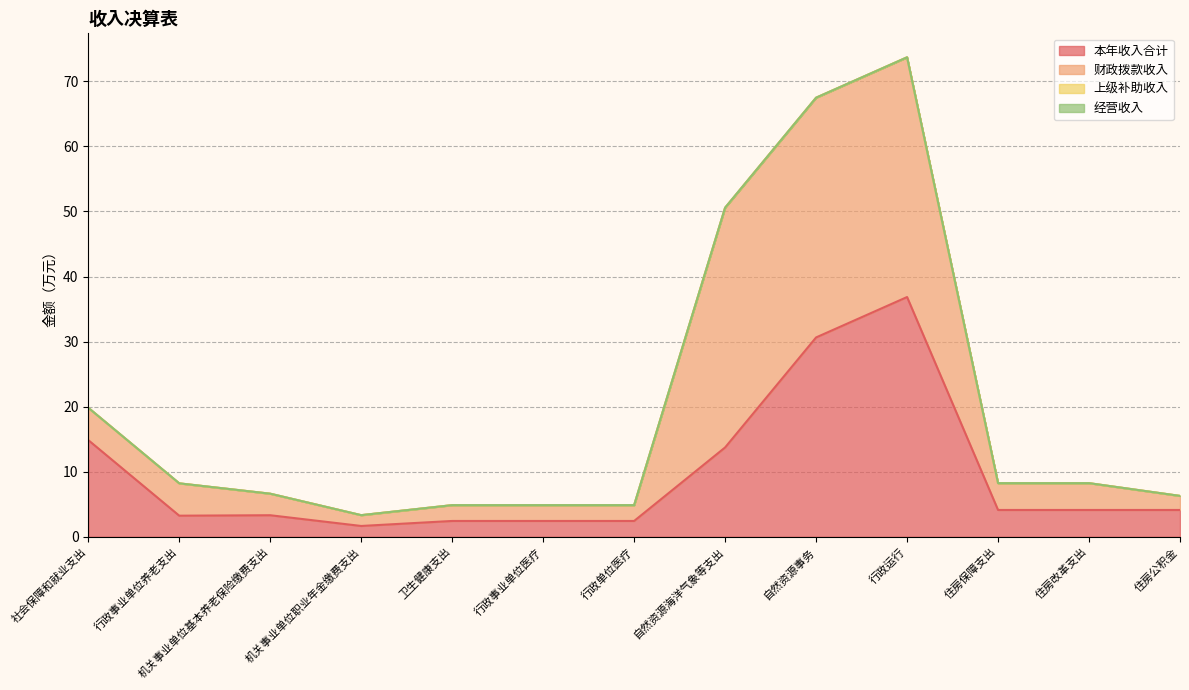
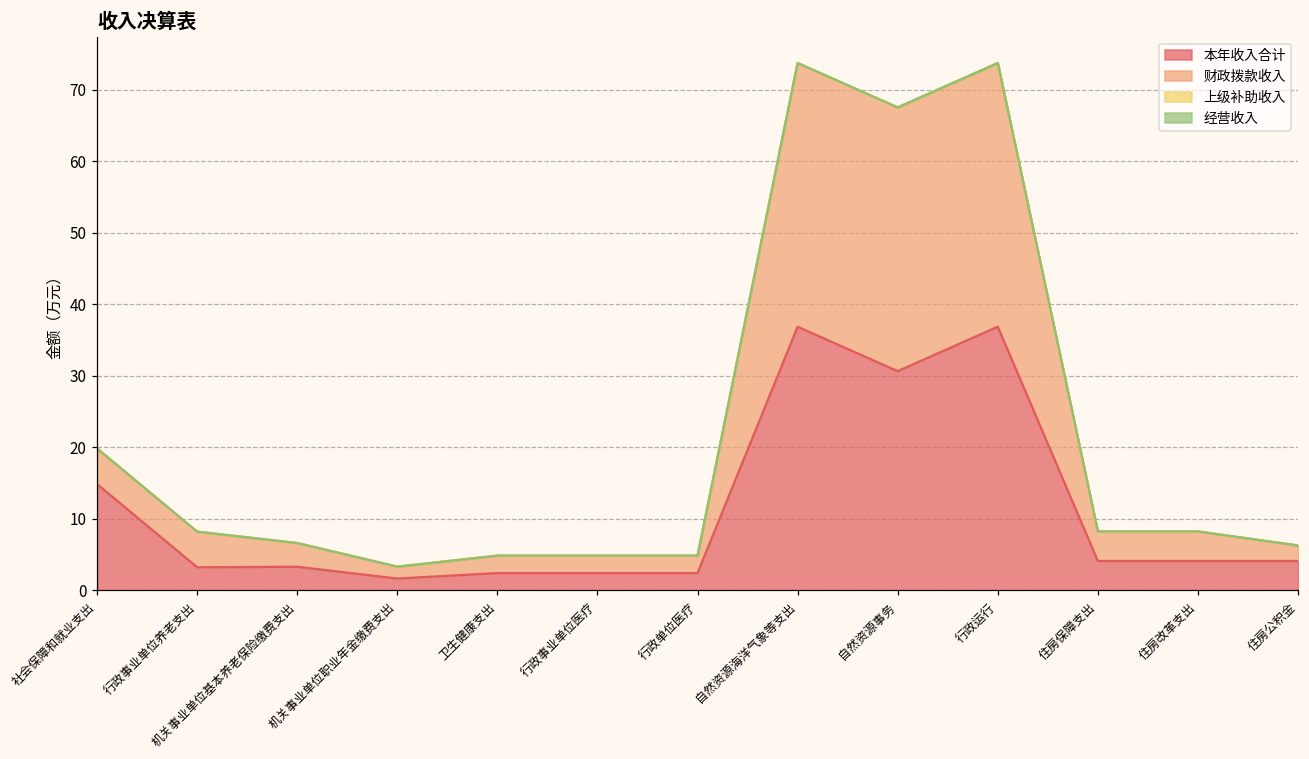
  {
    "本年收入合计": {
      "社会保障和就业支出": 15,
      "行政事业单位养老支出": 3,
      "机关事业单位基本养老保险缴费支出": 3,
      "机关事业单位职业年金缴费支出": 2,
      "卫生健康支出": 2,
      "行政事业单位医疗": 2,
      "行政单位医疗": 2,
-     "自然资源海洋气象等支出": 14,
+     "自然资源海洋气象等支出": 37,
      "自然资源事务": 31,
      "行政运行": 37,
      "住房保障支出": 4,
      "住房改革支出": 4,
      "住房公积金": 4
    }
  }
